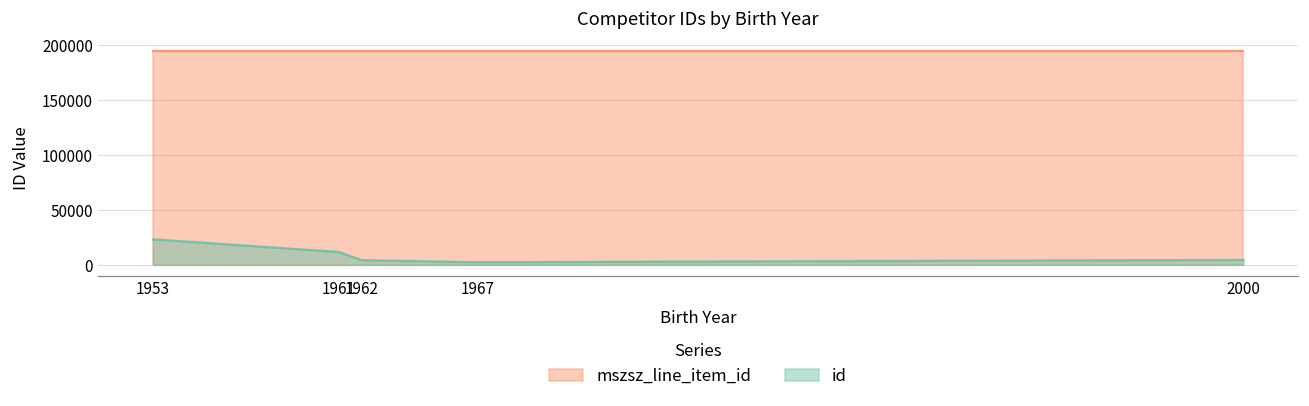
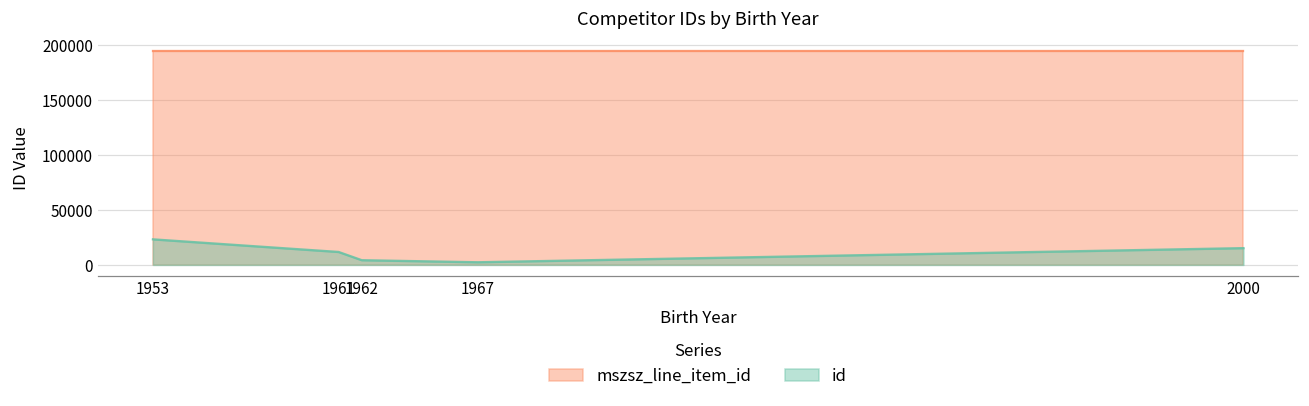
  {
    "mszsz_line_item_id": {
      "1953": 190000,
      "1967": 190000,
      "2000": 190000
    },
    "id": {
      "1953": 20000,
      "1967": 0,
-     "2000": 0
+     "2000": 20000
    }
  }
